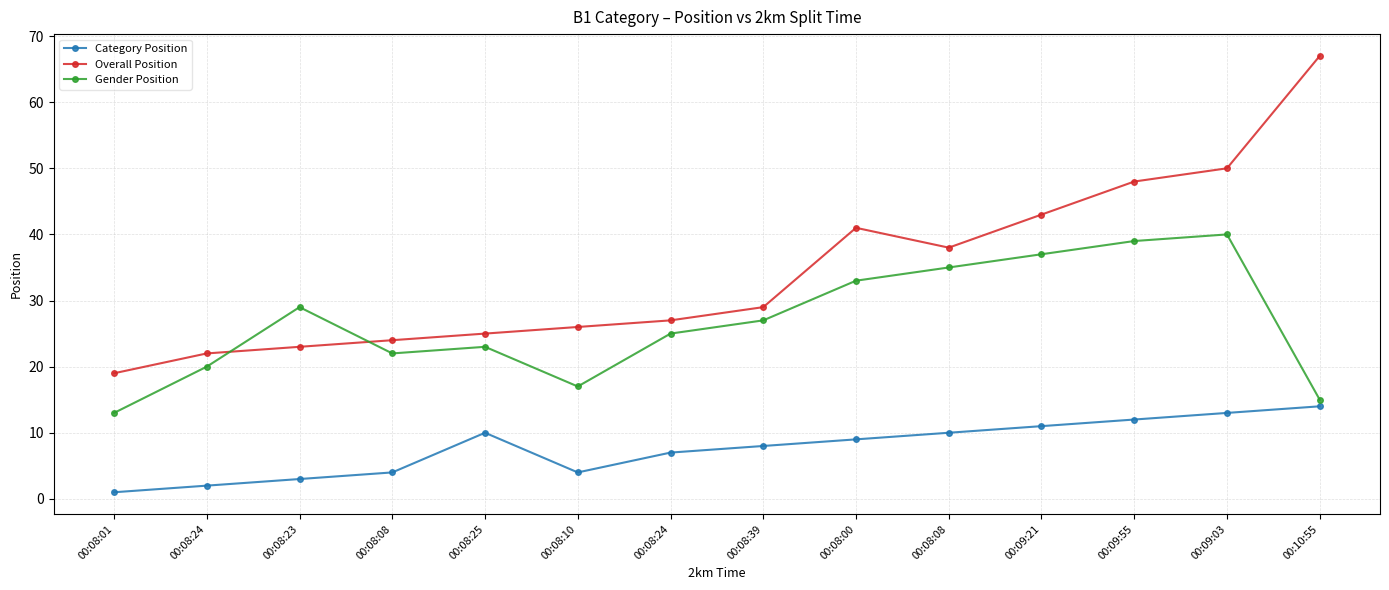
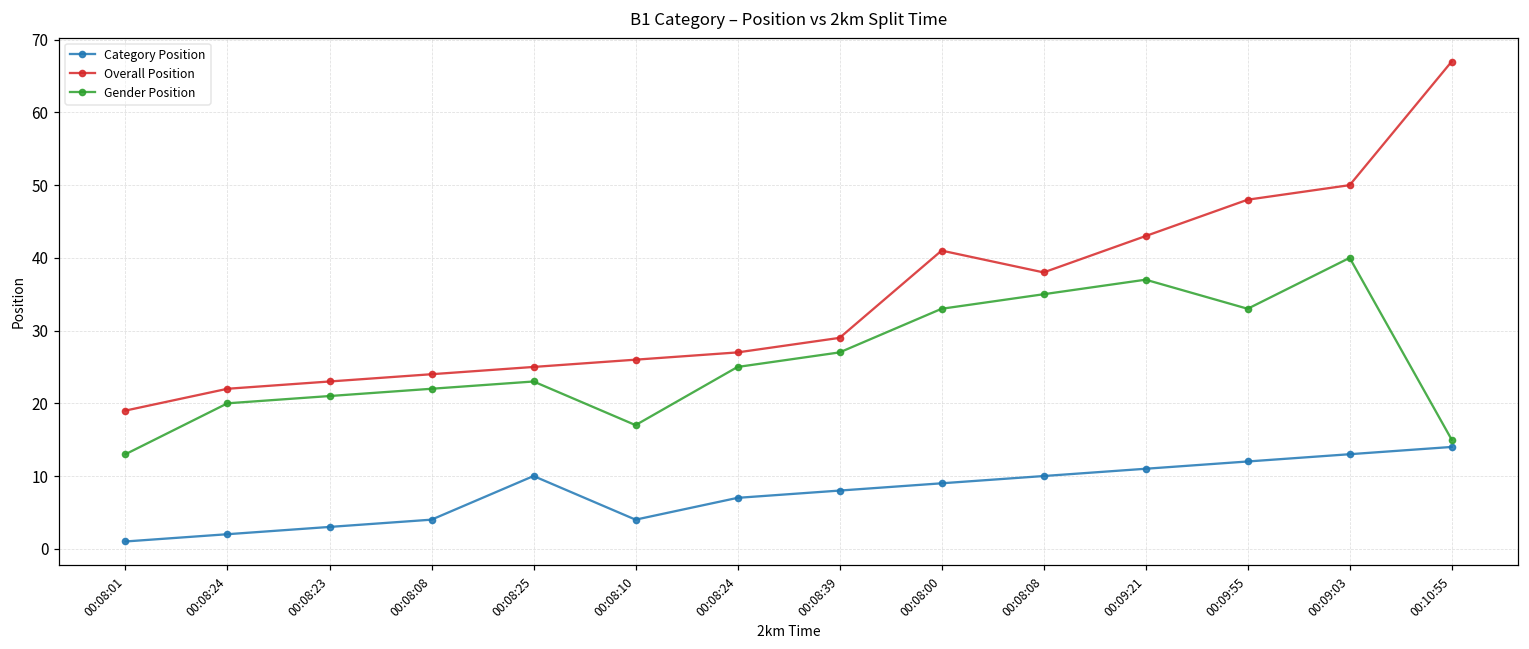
  {
    "Category Position": {
      "00:08:01": 1,
      "00:08:23": 3,
      "00:08:25": 10,
      "00:08:10": 4,
      "00:08:39": 8,
      "00:08:00": 9,
      "00:09:21": 11,
      "00:09:55": 12,
      "00:09:03": 13,
      "00:10:55": 14
    },
    "Overall Position": {
      "00:08:01": 19,
      "00:08:23": 23,
      "00:08:25": 25,
      "00:08:10": 26,
      "00:08:39": 29,
      "00:08:00": 41,
      "00:09:21": 43,
      "00:09:55": 48,
      "00:09:03": 50,
      "00:10:55": 67
    },
    "Gender Position": {
      "00:08:01": 13,
-     "00:08:23": 29,
+     "00:08:23": 21,
      "00:08:25": 23,
      "00:08:10": 17,
      "00:08:39": 27,
      "00:08:00": 33,
      "00:09:21": 37,
-     "00:09:55": 39,
+     "00:09:55": 33,
      "00:09:03": 40,
      "00:10:55": 15
    }
  }
